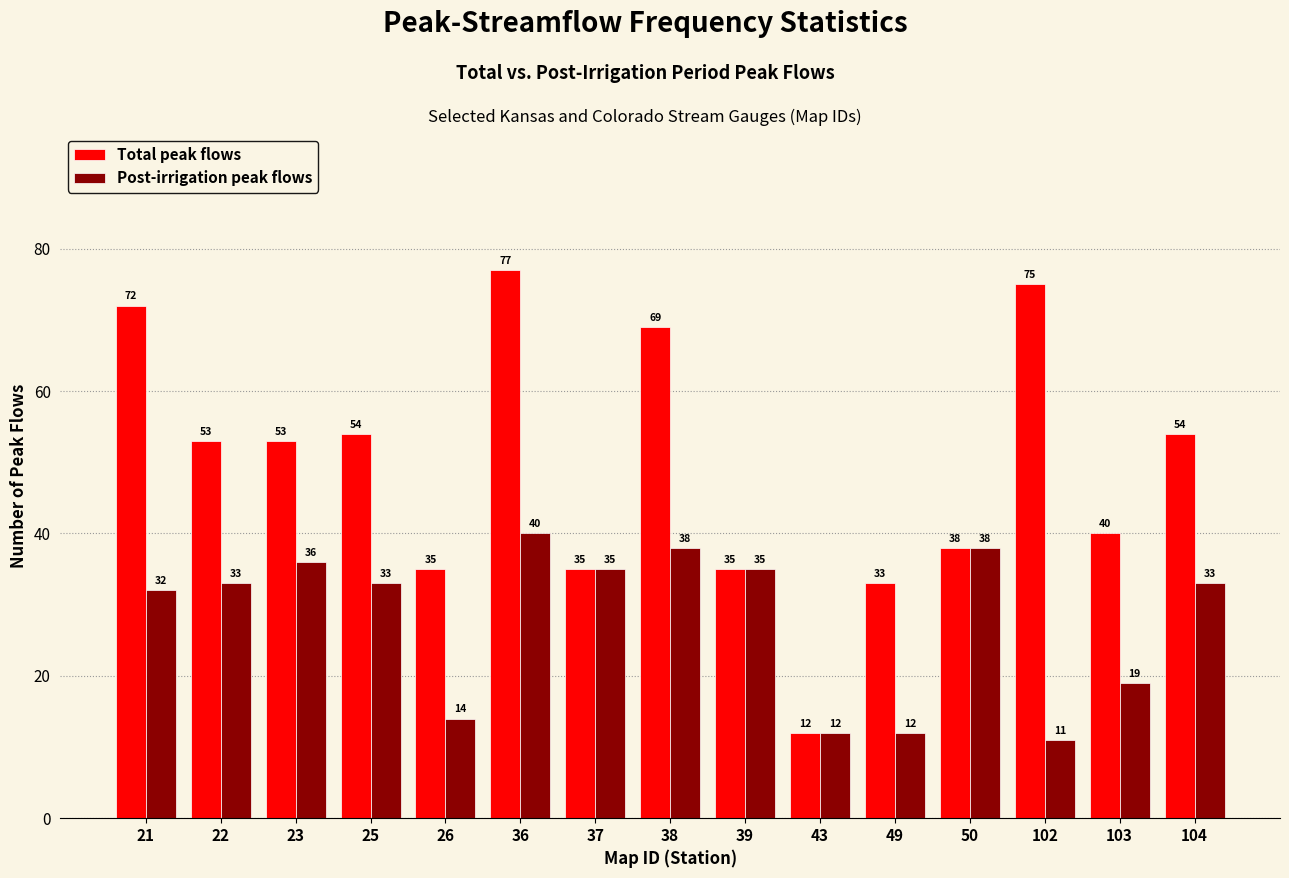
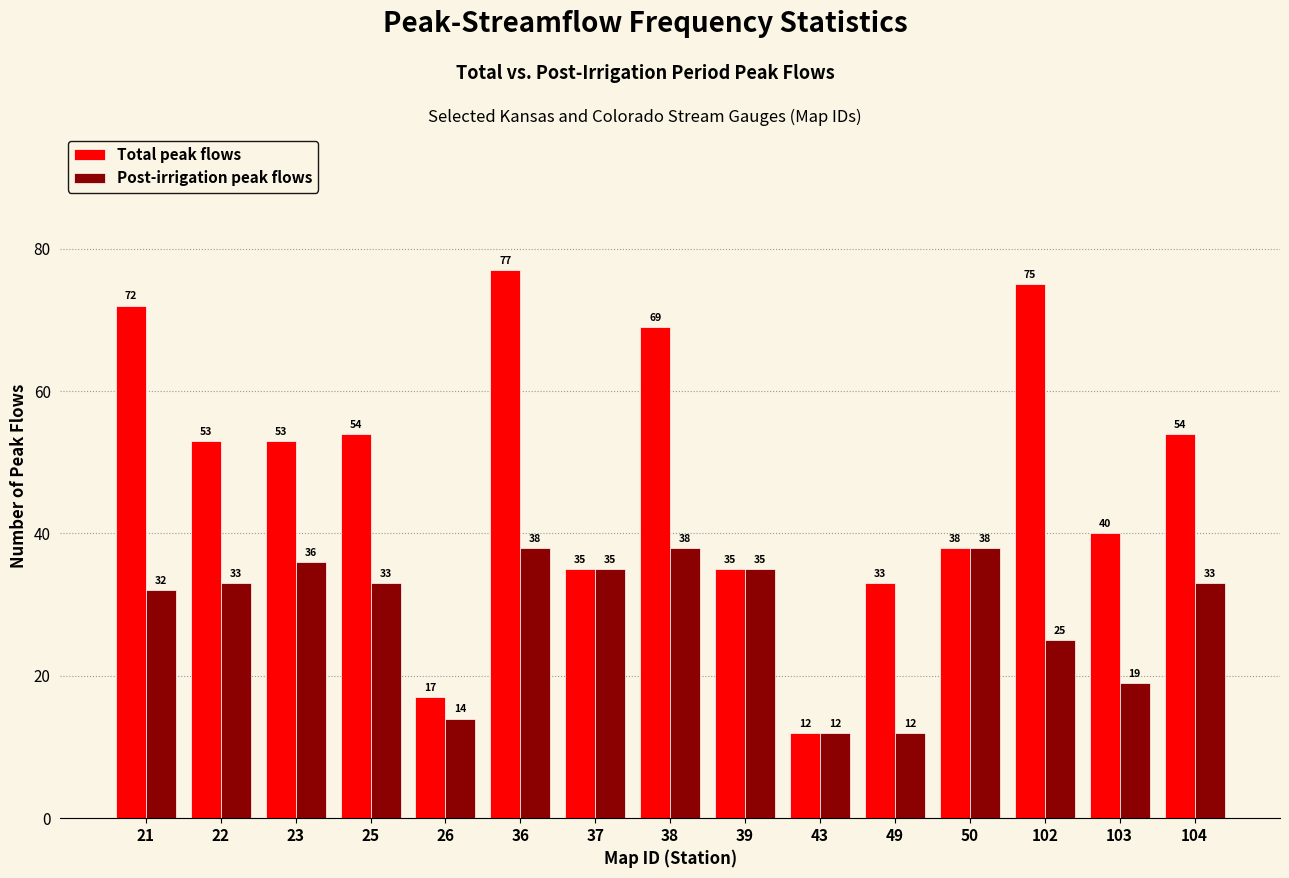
  {
    "Total peak flows": {
      "21": 72,
      "22": 53,
      "23": 53,
      "25": 54,
-     "26": 35,
+     "26": 17,
      "36": 77,
      "37": 35,
      "38": 69,
      "39": 35,
      "43": 12,
      "49": 33,
      "50": 38,
      "102": 75,
      "103": 40,
      "104": 54
    },
    "Post-irrigation peak flows": {
      "21": 32,
      "22": 33,
      "23": 36,
      "25": 33,
      "26": 14,
-     "36": 40,
+     "36": 38,
      "37": 35,
      "38": 38,
      "39": 35,
      "43": 12,
      "49": 12,
      "50": 38,
-     "102": 11,
+     "102": 25,
      "103": 19,
      "104": 33
    }
  }
